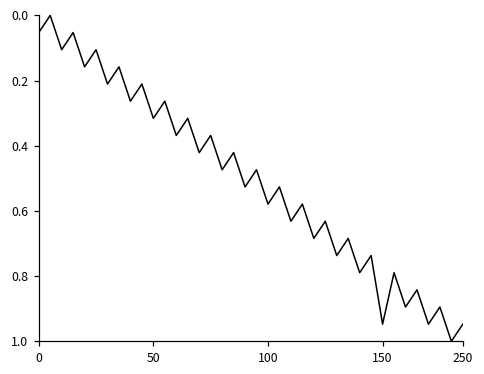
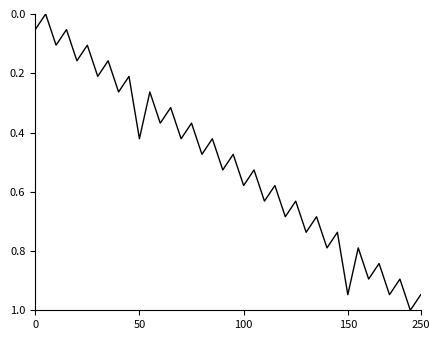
  {
    "0": 0.05,
-   "50": 0.32,
+   "50": 0.42,
    "100": 0.58,
    "150": 0.95,
    "250": 0.95
  }
